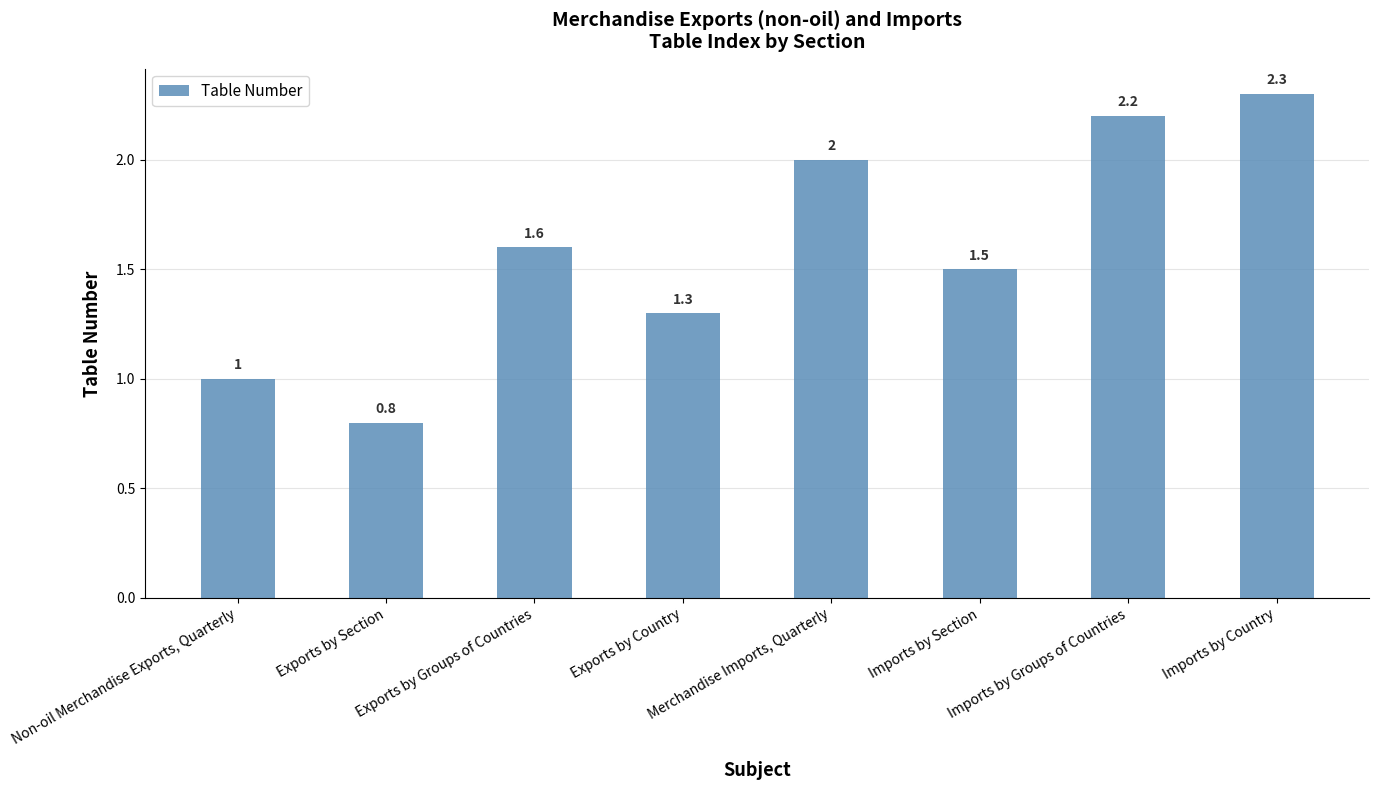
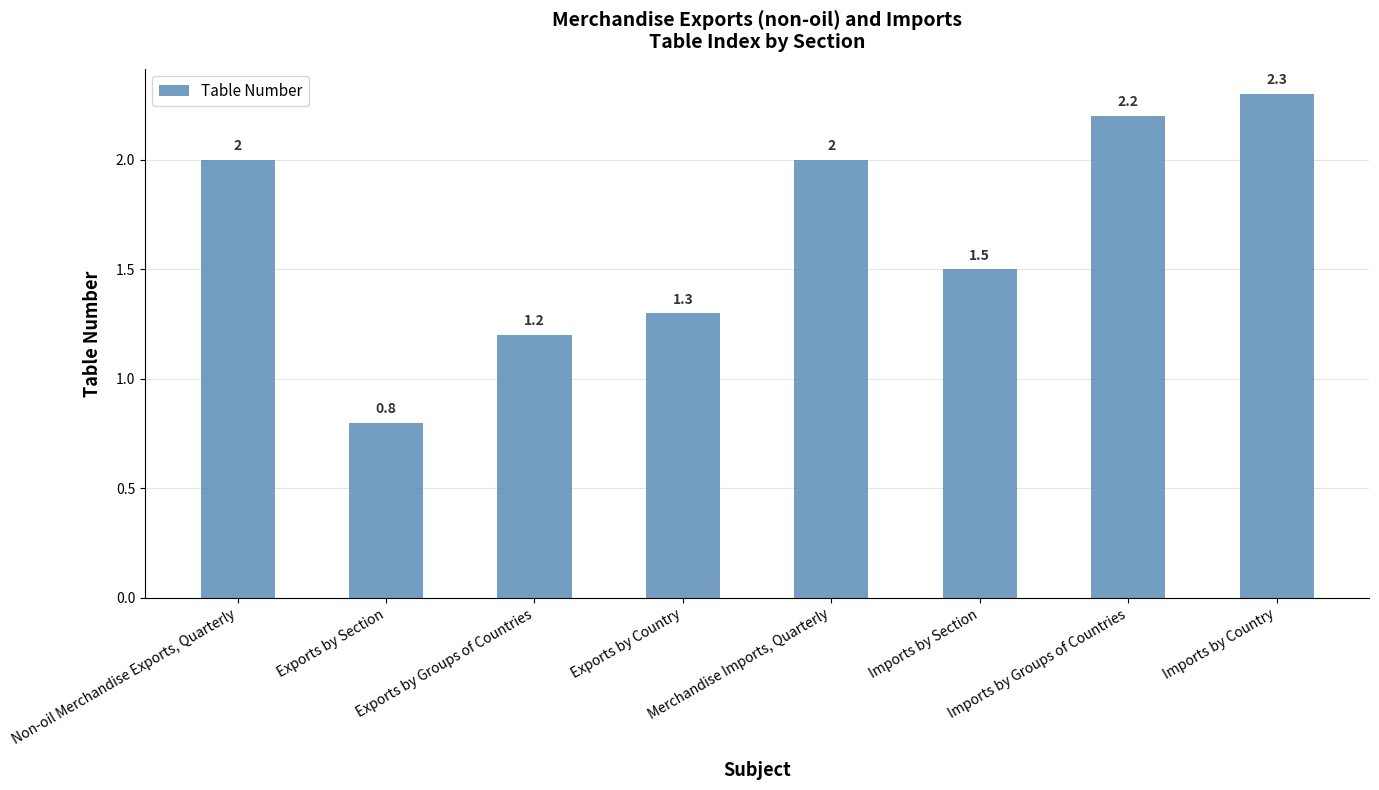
  {
-   "Non-oil Merchandise Exports, Quarterly": 1,
+   "Non-oil Merchandise Exports, Quarterly": 2,
    "Exports by Section": 0.8,
-   "Exports by Groups of Countries": 1.6,
+   "Exports by Groups of Countries": 1.2,
    "Exports by Country": 1.3,
    "Merchandise Imports, Quarterly": 2,
    "Imports by Section": 1.5,
    "Imports by Groups of Countries": 2.2,
    "Imports by Country": 2.3
  }
